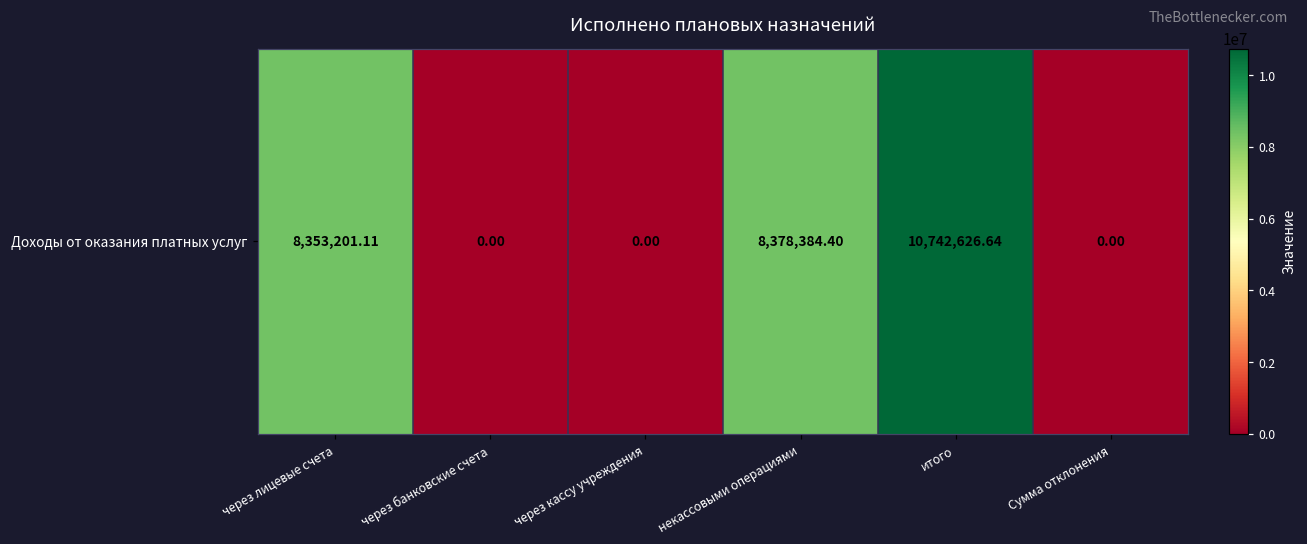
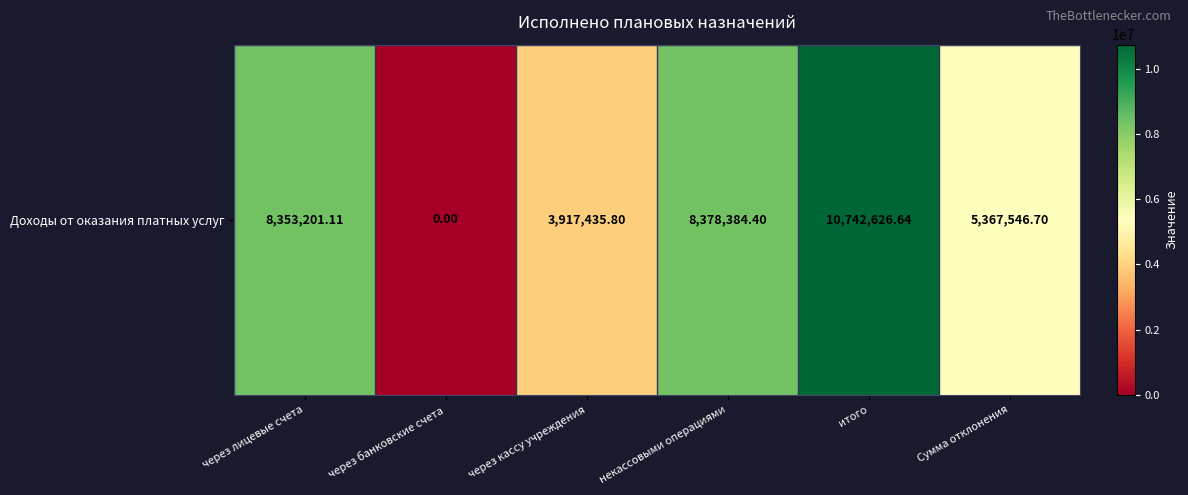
  {
    "Доходы от оказания платных услуг": {
      "через лицевые счета": "8,353,201.11",
      "через банковские счета": "0.00",
-     "через кассу учреждения": "0.00",
+     "через кассу учреждения": "3,917,435.80",
      "некассовыми операциями": "8,378,384.40",
      "итого": "10,742,626.64",
-     "Сумма отклонения": "0.00"
+     "Сумма отклонения": "5,367,546.70"
    }
  }
